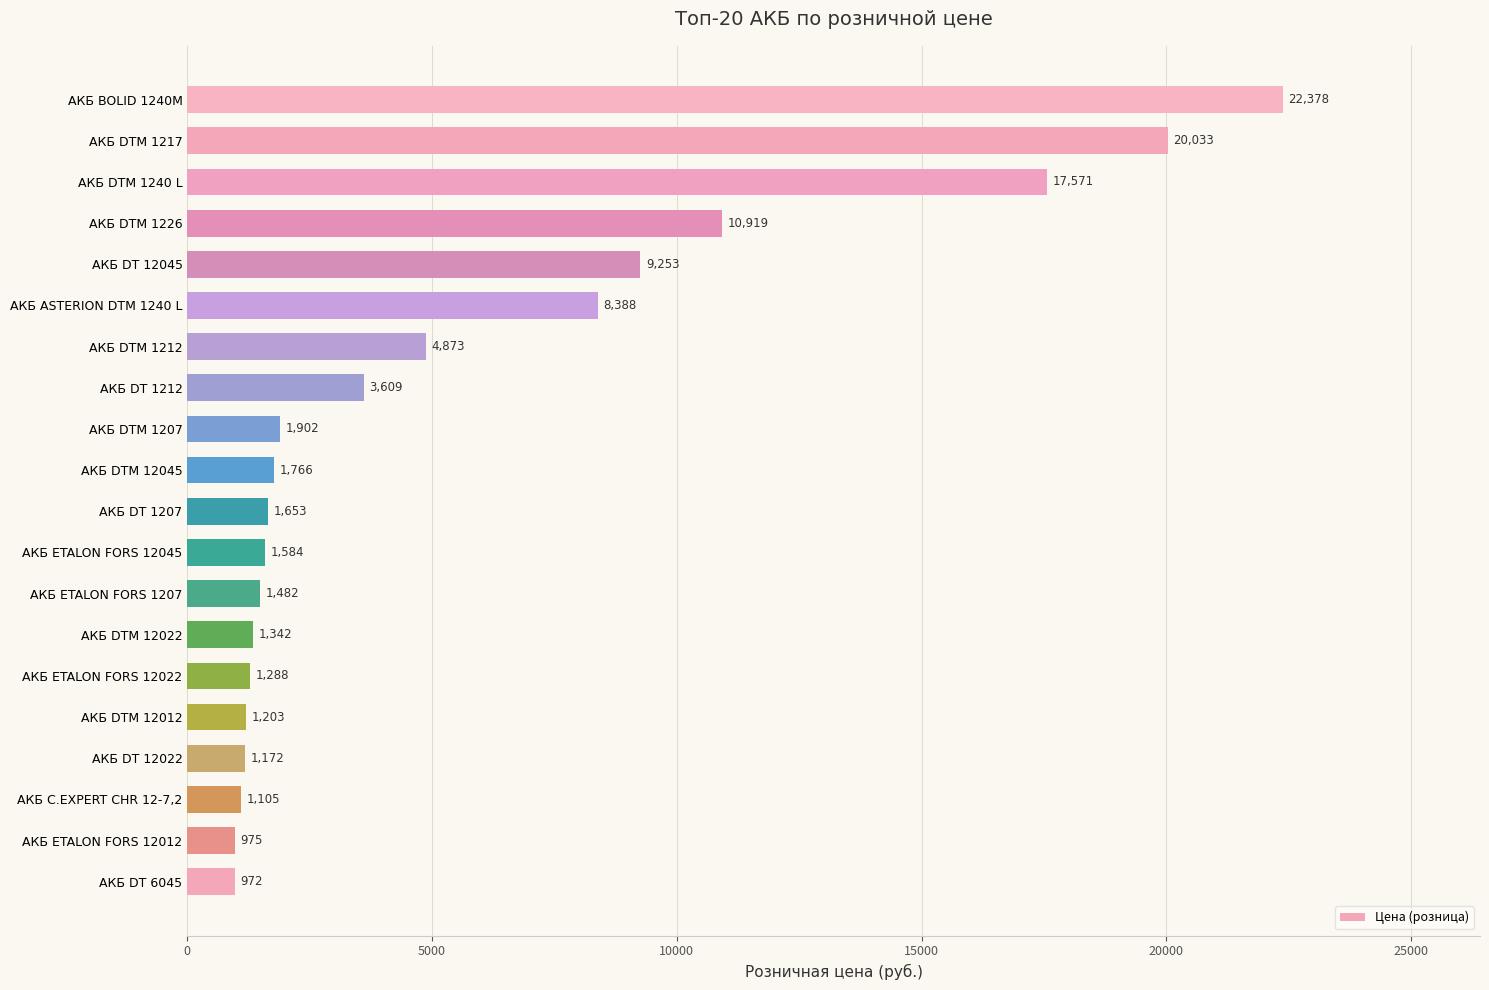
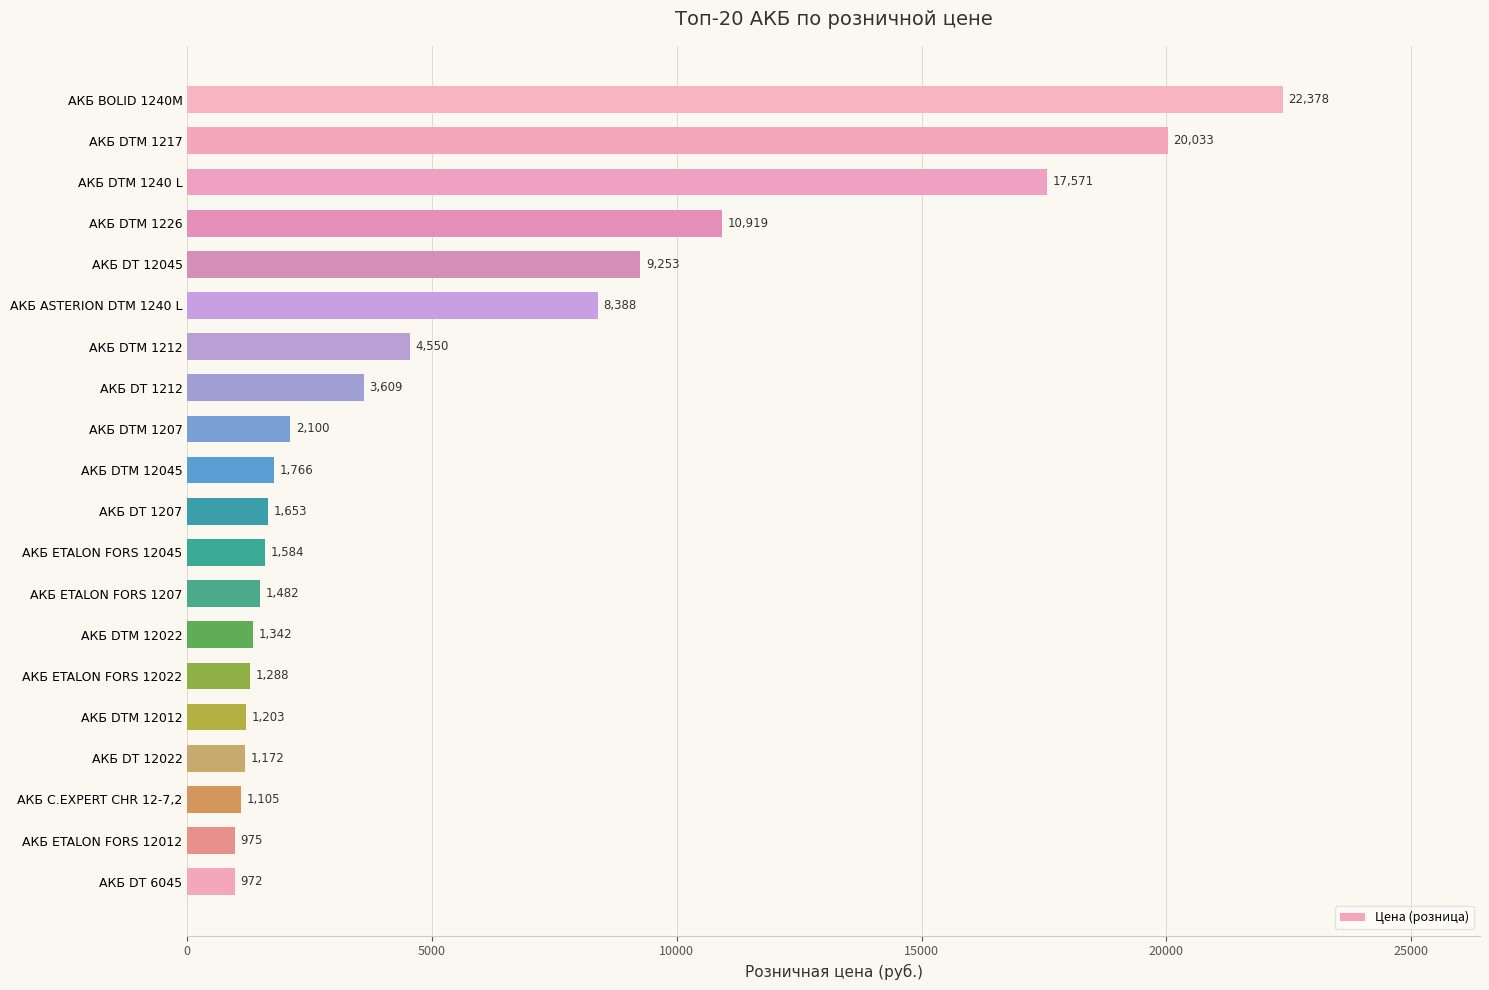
  {
    "АКБ BOLID 1240М": "22,378",
    "АКБ DTM 1217": "20,033",
    "АКБ DTM 1240 L": "17,571",
    "АКБ DTM 1226": "10,919",
    "АКБ DT 12045": "9,253",
    "АКБ ASTERION DTM 1240 L": "8,388",
-   "АКБ DTM 1212": "4,873",
+   "АКБ DTM 1212": "4,550",
    "АКБ DT 1212": "3,609",
-   "АКБ DTM 1207": "1,902",
+   "АКБ DTM 1207": "2,100",
    "АКБ DTM 12045": "1,766",
    "АКБ DT 1207": "1,653",
    "АКБ ETALON FORS 12045": "1,584",
    "АКБ ETALON FORS 1207": "1,482",
    "АКБ DTM 12022": "1,342",
    "АКБ ETALON FORS 12022": "1,288",
    "АКБ DTM 12012": "1,203",
    "АКБ DT 12022": "1,172",
    "АКБ C.EXPERT CHR 12-7,2": "1,105",
    "АКБ ETALON FORS 12012": "975",
    "АКБ DT 6045": "972"
  }
